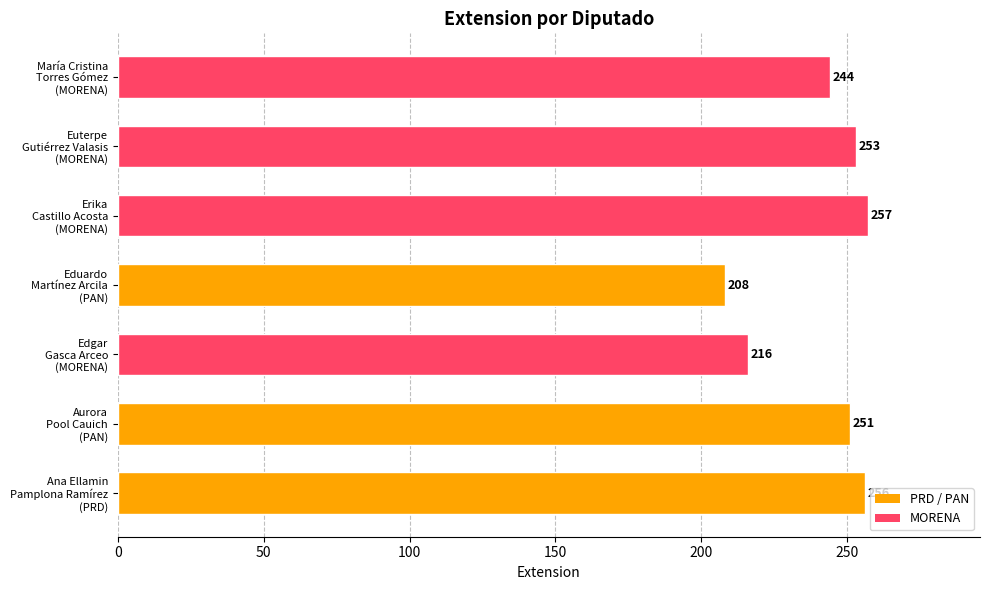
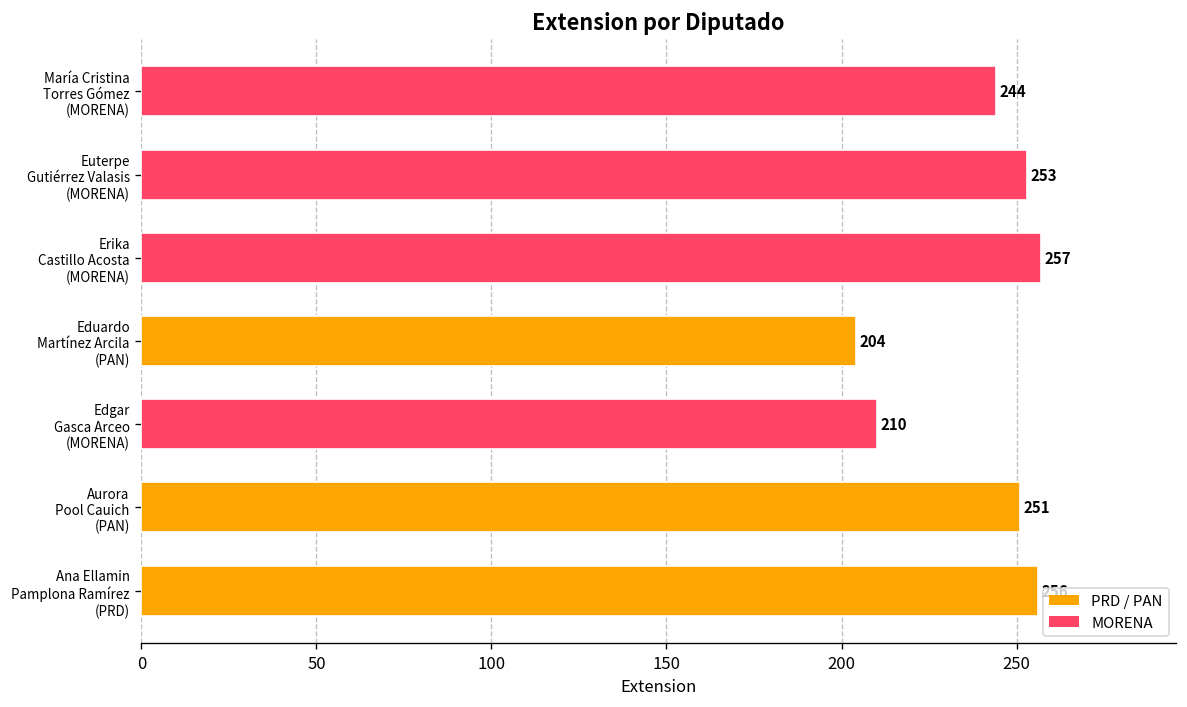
  {
    "María Cristina Torres Gómez (MORENA)": 244,
    "Euterpe Gutiérrez Valasis (MORENA)": 253,
    "Erika Castillo Acosta (MORENA)": 257,
-   "Eduardo Martínez Arcila (PAN)": 208,
-   "Edgar Gasca Arceo (MORENA)": 216,
+   "Eduardo Martínez Arcila (PAN)": 204,
+   "Edgar Gasca Arceo (MORENA)": 210,
    "Aurora Pool Cauich (PAN)": 251
  }
